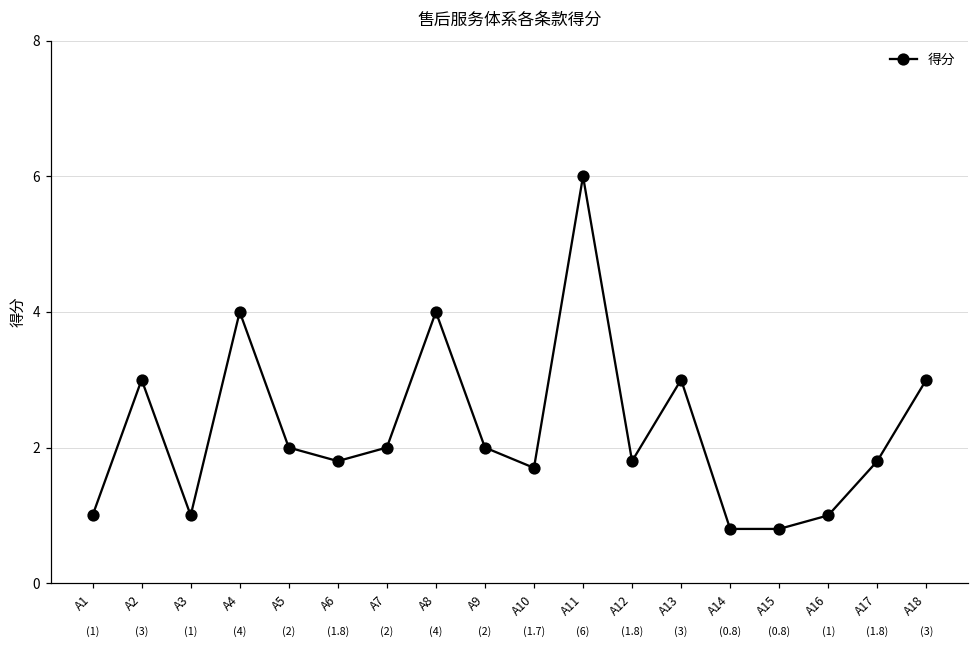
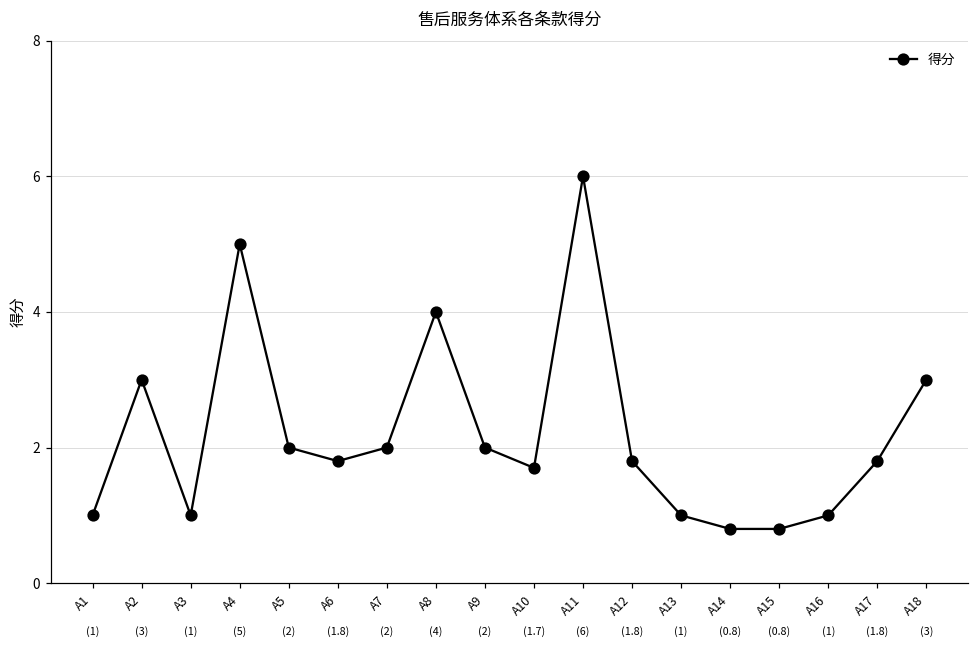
  {
-   "A4": "(4)",
-   "A13": "(3)"
+   "A4": "(5)",
+   "A13": "(1)"
  }
